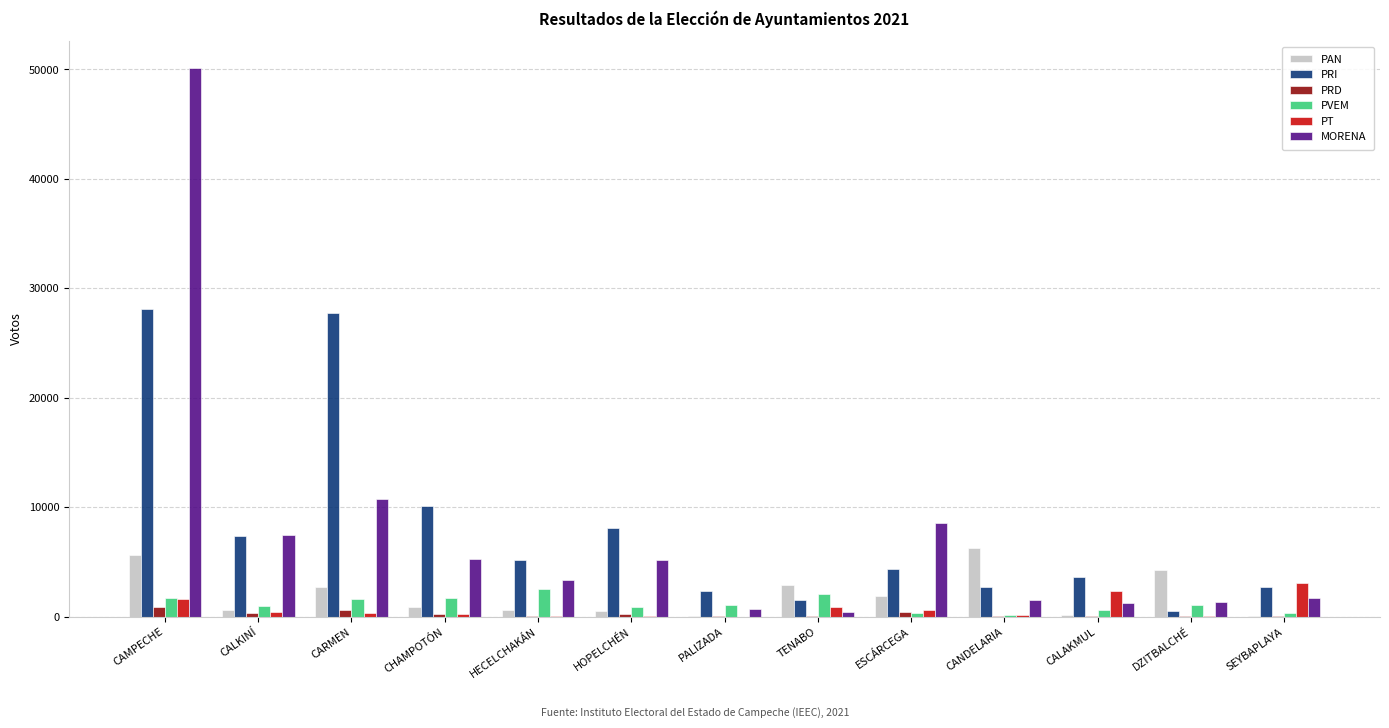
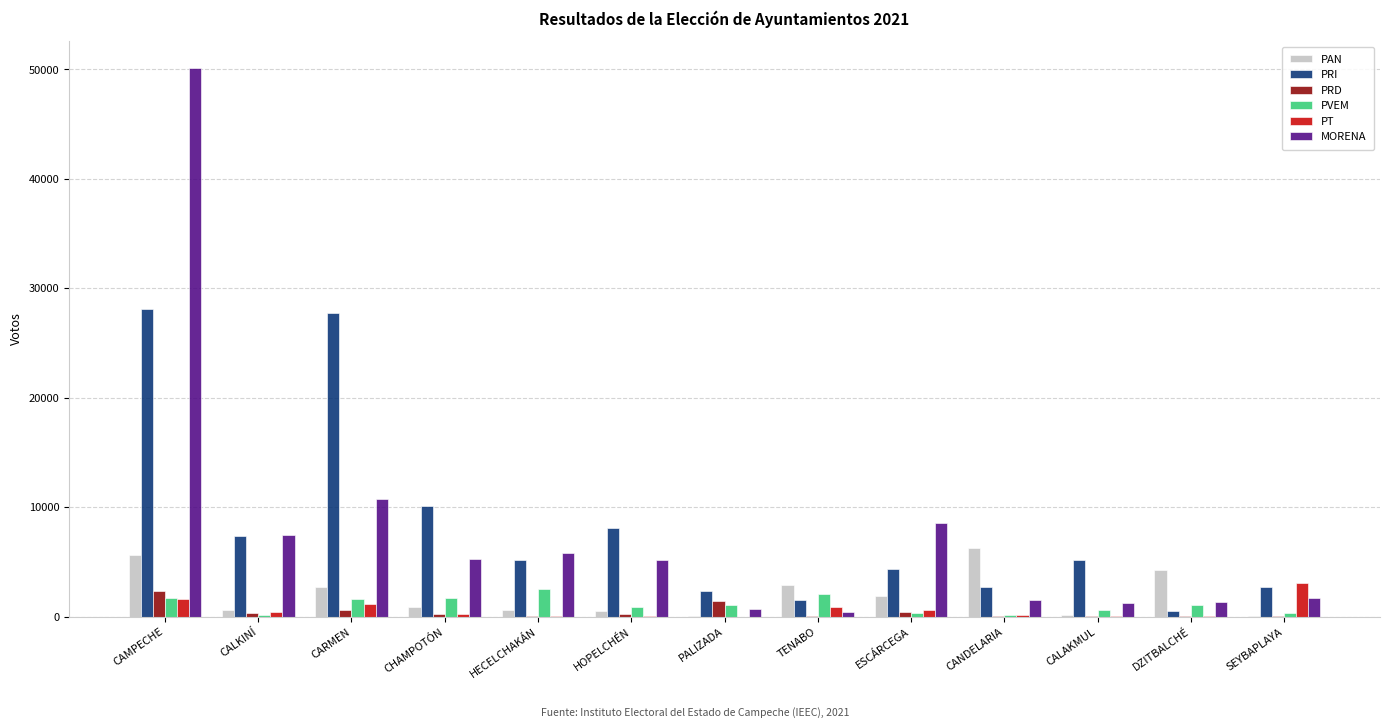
  {
    "PAN": {
      "CAMPECHE": 5700,
      "CALKINÍ": 600,
      "CARMEN": 2700,
      "CHAMPOTÓN": 900,
      "HECELCHAKÁN": 600,
      "HOPELCHÉN": 500,
      "TENABO": 2900,
      "ESCÁRCEGA": 1900,
      "CANDELARIA": 6300,
      "DZITBALCHÉ": 4200
    },
    "PRI": {
      "CAMPECHE": 28200,
      "CALKINÍ": 7400,
      "CARMEN": 27700,
      "CHAMPOTÓN": 10200,
      "HECELCHAKÁN": 5200,
      "HOPELCHÉN": 8100,
      "PALIZADA": 2300,
      "TENABO": 1600,
      "ESCÁRCEGA": 4400,
      "CANDELARIA": 2700,
-     "CALAKMUL": 3600,
+     "CALAKMUL": 5200,
      "DZITBALCHÉ": 500,
      "SEYBAPLAYA": 2800
    },
    "PRD": {
-     "CAMPECHE": 900,
+     "CAMPECHE": 2400,
      "CALKINÍ": 400,
      "CARMEN": 700,
      "CHAMPOTÓN": 200,
-     "PALIZADA": 100,
+     "PALIZADA": 1400,
      "ESCÁRCEGA": 400
    },
    "PVEM": {
      "CAMPECHE": 1700,
-     "CALKINÍ": 1000,
+     "CALKINÍ": 200,
      "CARMEN": 1700,
      "CHAMPOTÓN": 1700,
      "HECELCHAKÁN": 2600,
      "HOPELCHÉN": 900,
      "PALIZADA": 1100,
      "TENABO": 2100,
      "ESCÁRCEGA": 400,
      "CALAKMUL": 600,
      "DZITBALCHÉ": 1100,
      "SEYBAPLAYA": 300
    },
    "PT": {
      "CAMPECHE": 1600,
      "CALKINÍ": 400,
-     "CARMEN": 400,
+     "CARMEN": 1200,
      "CHAMPOTÓN": 200,
      "TENABO": 900,
      "ESCÁRCEGA": 600,
-     "CALAKMUL": 2400,
+     "CALAKMUL": 100,
      "SEYBAPLAYA": 3100
    },
    "MORENA": {
      "CAMPECHE": 50100,
      "CALKINÍ": 7400,
      "CARMEN": 10700,
      "CHAMPOTÓN": 5300,
-     "HECELCHAKÁN": 3300,
+     "HECELCHAKÁN": 5800,
      "HOPELCHÉN": 5200,
      "PALIZADA": 700,
      "TENABO": 400,
      "ESCÁRCEGA": 8600,
      "CANDELARIA": 1500,
      "CALAKMUL": 1300,
      "DZITBALCHÉ": 1400,
      "SEYBAPLAYA": 1700
    }
  }
